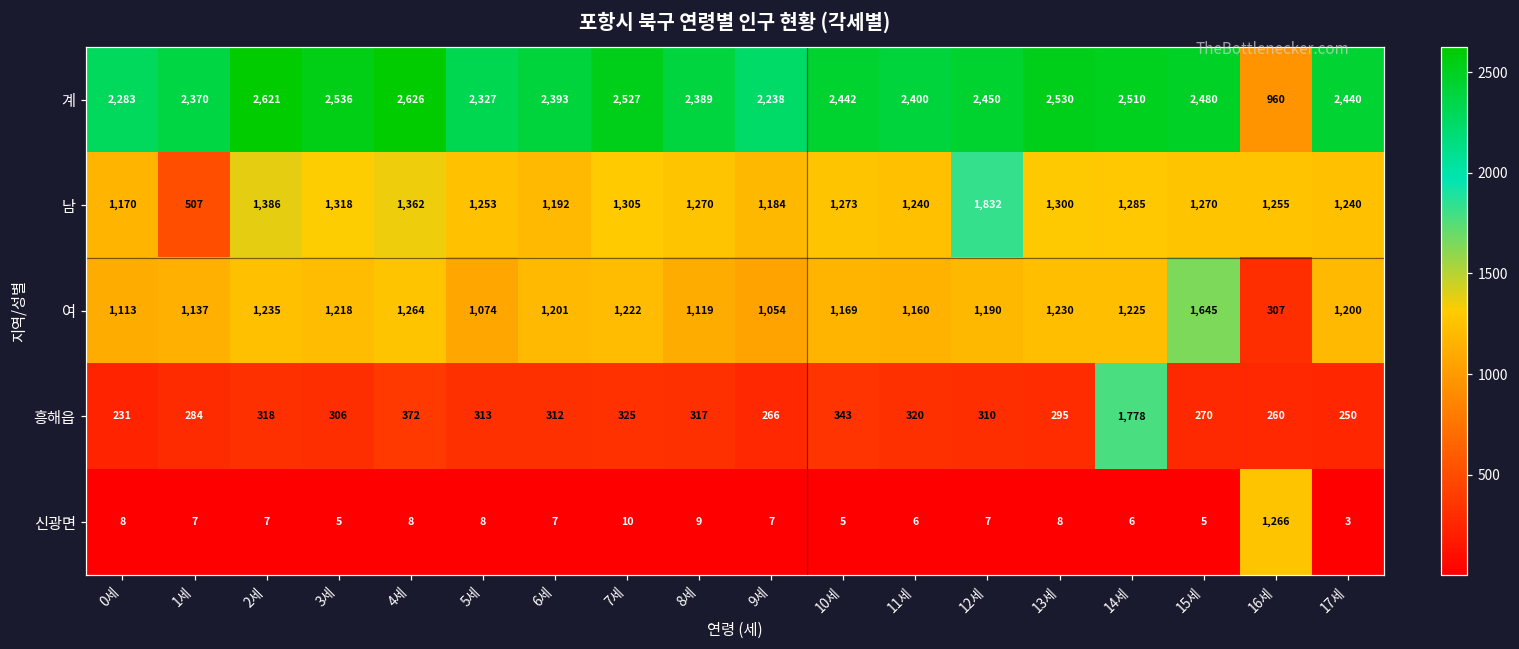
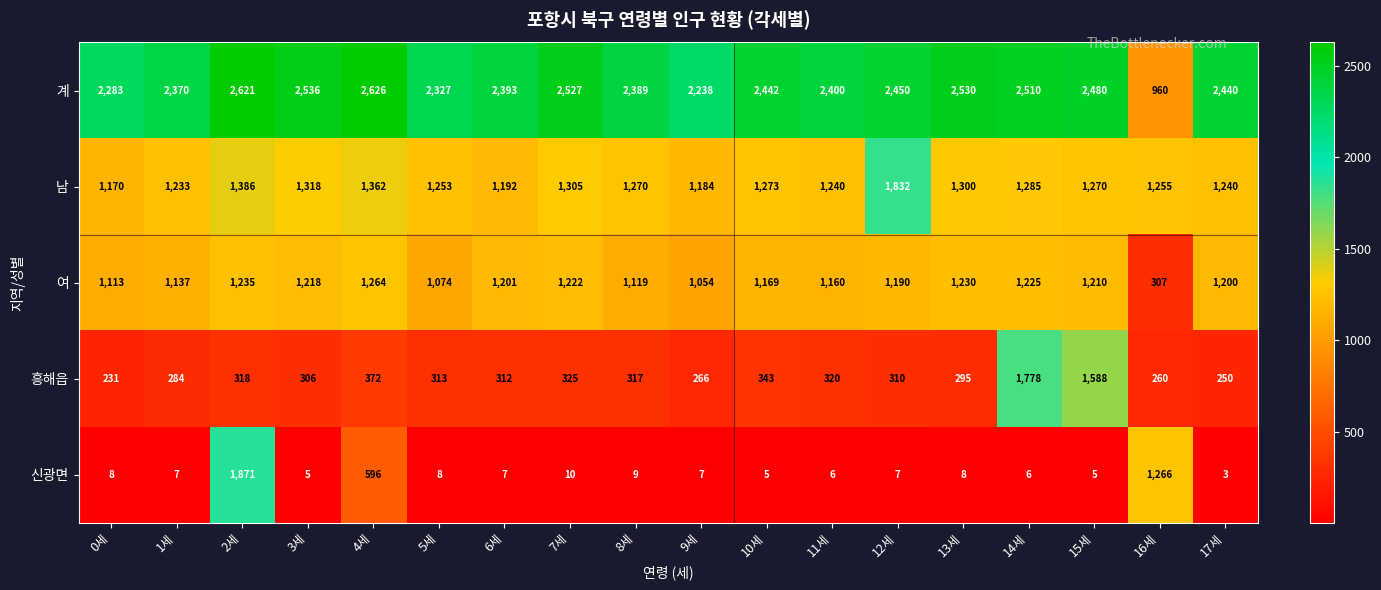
  {
    "계": {
      "0세": "2,283",
      "1세": "2,370",
      "2세": "2,621",
      "3세": "2,536",
      "4세": "2,626",
      "5세": "2,327",
      "6세": "2,393",
      "7세": "2,527",
      "8세": "2,389",
      "9세": "2,238",
      "10세": "2,442",
      "11세": "2,400",
      "12세": "2,450",
      "13세": "2,530",
      "14세": "2,510",
      "15세": "2,480",
      "16세": "960",
      "17세": "2,440"
    },
    "남": {
      "0세": "1,170",
-     "1세": "507",
+     "1세": "1,233",
      "2세": "1,386",
      "3세": "1,318",
      "4세": "1,362",
      "5세": "1,253",
      "6세": "1,192",
      "7세": "1,305",
      "8세": "1,270",
      "9세": "1,184",
      "10세": "1,273",
      "11세": "1,240",
      "12세": "1,832",
      "13세": "1,300",
      "14세": "1,285",
      "15세": "1,270",
      "16세": "1,255",
      "17세": "1,240"
    },
    "여": {
      "0세": "1,113",
      "1세": "1,137",
      "2세": "1,235",
      "3세": "1,218",
      "4세": "1,264",
      "5세": "1,074",
      "6세": "1,201",
      "7세": "1,222",
      "8세": "1,119",
      "9세": "1,054",
      "10세": "1,169",
      "11세": "1,160",
      "12세": "1,190",
      "13세": "1,230",
      "14세": "1,225",
-     "15세": "1,645",
+     "15세": "1,210",
      "16세": "307",
      "17세": "1,200"
    },
    "흥해읍": {
      "0세": "231",
      "1세": "284",
      "2세": "318",
      "3세": "306",
      "4세": "372",
      "5세": "313",
      "6세": "312",
      "7세": "325",
      "8세": "317",
      "9세": "266",
      "10세": "343",
      "11세": "320",
      "12세": "310",
      "13세": "295",
      "14세": "1,778",
-     "15세": "270",
+     "15세": "1,588",
      "16세": "260",
      "17세": "250"
    },
    "신광면": {
      "0세": "8",
      "1세": "7",
-     "2세": "7",
+     "2세": "1,871",
      "3세": "5",
-     "4세": "8",
+     "4세": "596",
      "5세": "8",
      "6세": "7",
      "7세": "10",
      "8세": "9",
      "9세": "7",
      "10세": "5",
      "11세": "6",
      "12세": "7",
      "13세": "8",
      "14세": "6",
      "15세": "5",
      "16세": "1,266",
      "17세": "3"
    }
  }
